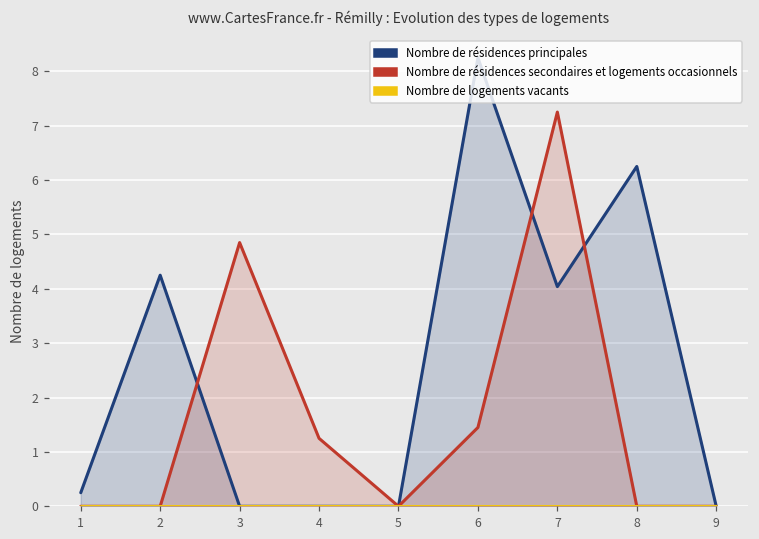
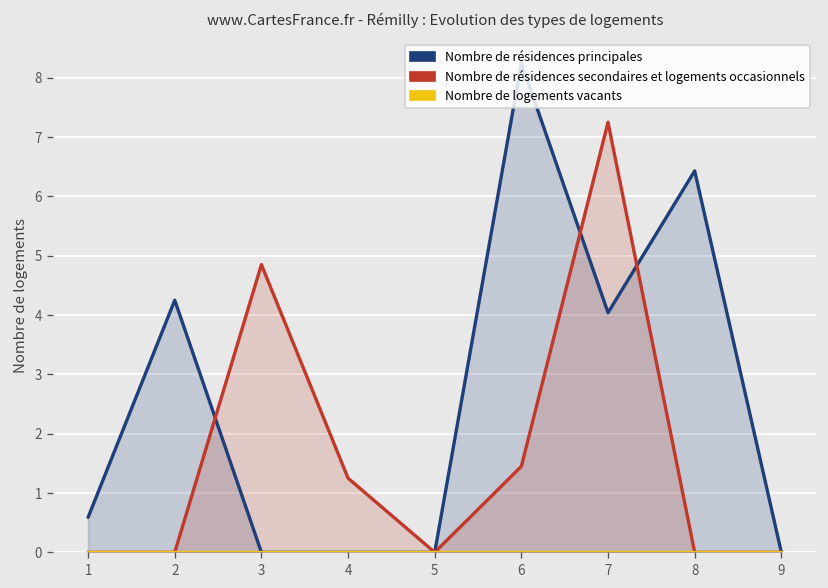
  {
    "Nombre de résidences principales": {
-     "1": 0.3,
+     "1": 0.6,
      "2": 4.3,
      "7": 4.0,
-     "8": 6.3
+     "8": 6.4
    },
    "Nombre de résidences secondaires et logements occasionnels": {
      "3": 4.9,
      "4": 1.3,
      "6": 1.5,
      "7": 7.3
    },
    "Nombre de logements vacants": {
      "6": 0.0,
      "7": 0.0
    }
  }
